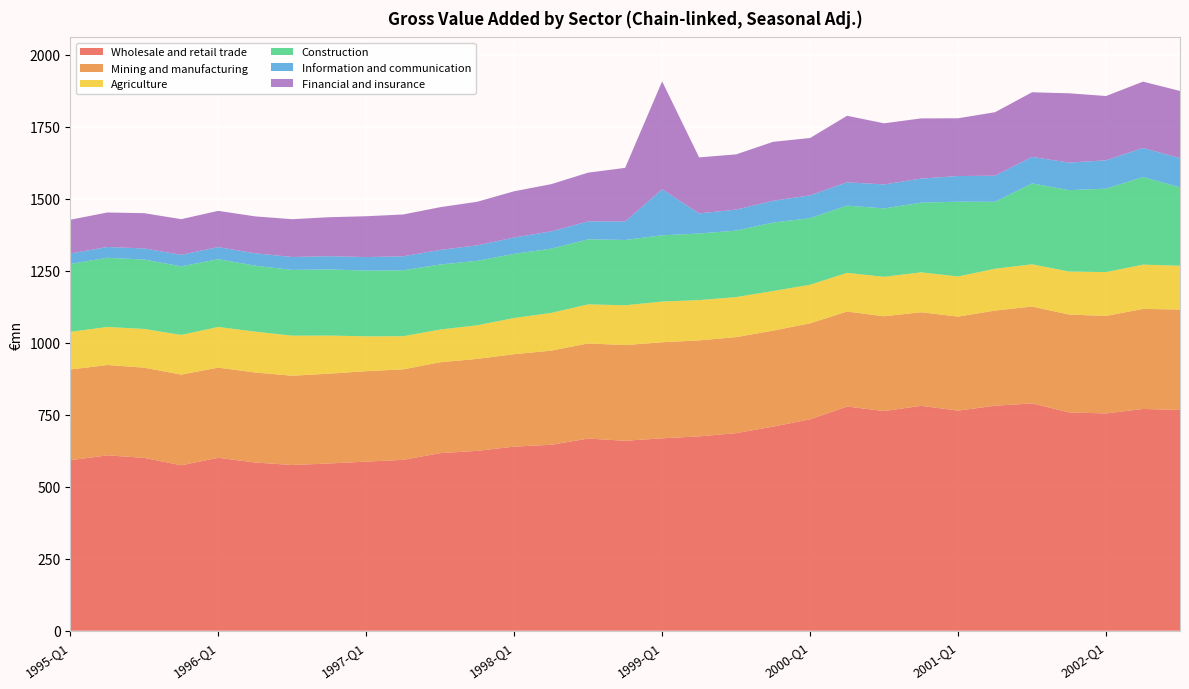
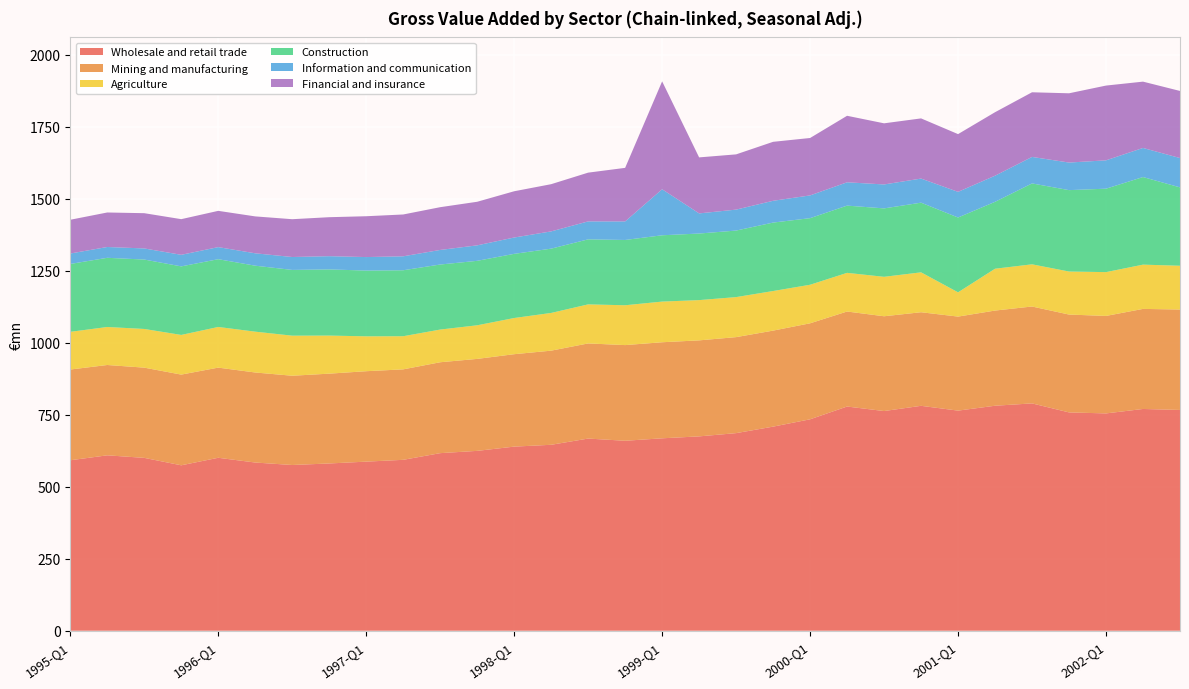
  {
    "Agriculture": {
      "1995-Q1": 130,
      "1996-Q1": 140,
      "1997-Q1": 120,
      "1998-Q1": 130,
      "1999-Q1": 140,
      "2000-Q1": 130,
-     "2001-Q1": 140,
+     "2001-Q1": 80,
      "2002-Q1": 150
    },
    "Construction": {
      "1995-Q1": 240,
      "1996-Q1": 240,
      "1997-Q1": 230,
      "1998-Q1": 220,
      "1999-Q1": 230,
      "2000-Q1": 230,
      "2001-Q1": 260,
      "2002-Q1": 290
    },
    "Information and communication": {
      "1995-Q1": 40,
      "1996-Q1": 40,
      "1997-Q1": 50,
      "1998-Q1": 60,
      "1999-Q1": 160,
      "2000-Q1": 80,
      "2001-Q1": 90,
      "2002-Q1": 100
    },
    "Financial and insurance": {
      "1995-Q1": 120,
      "1996-Q1": 130,
      "1997-Q1": 140,
      "1998-Q1": 160,
      "1999-Q1": 370,
      "2000-Q1": 200,
      "2001-Q1": 200,
-     "2002-Q1": 220
+     "2002-Q1": 260
    }
  }
